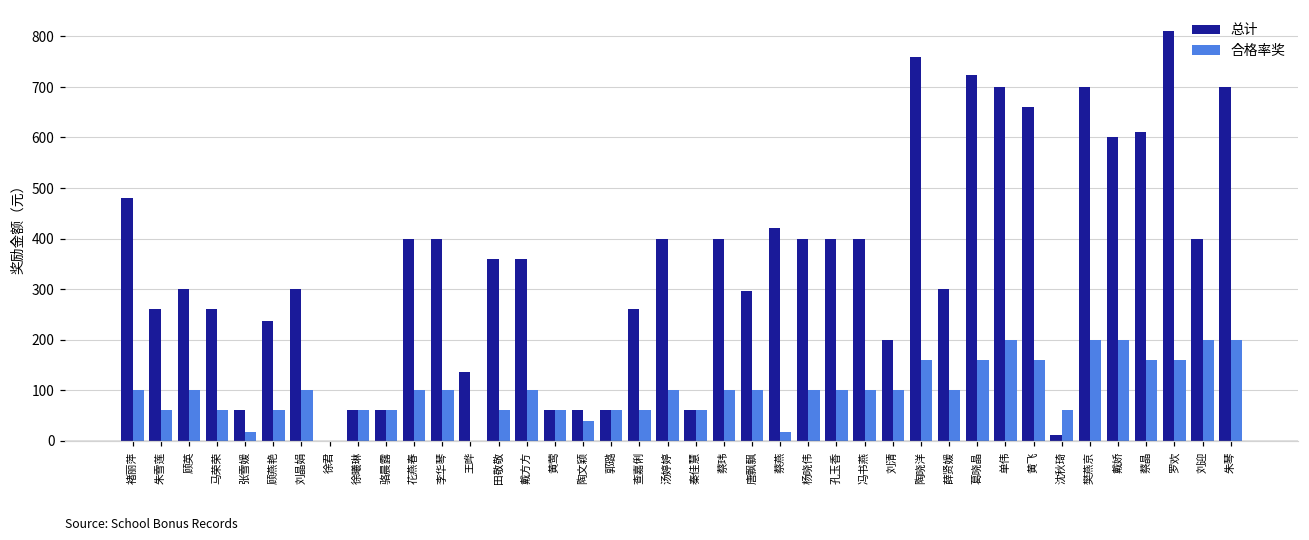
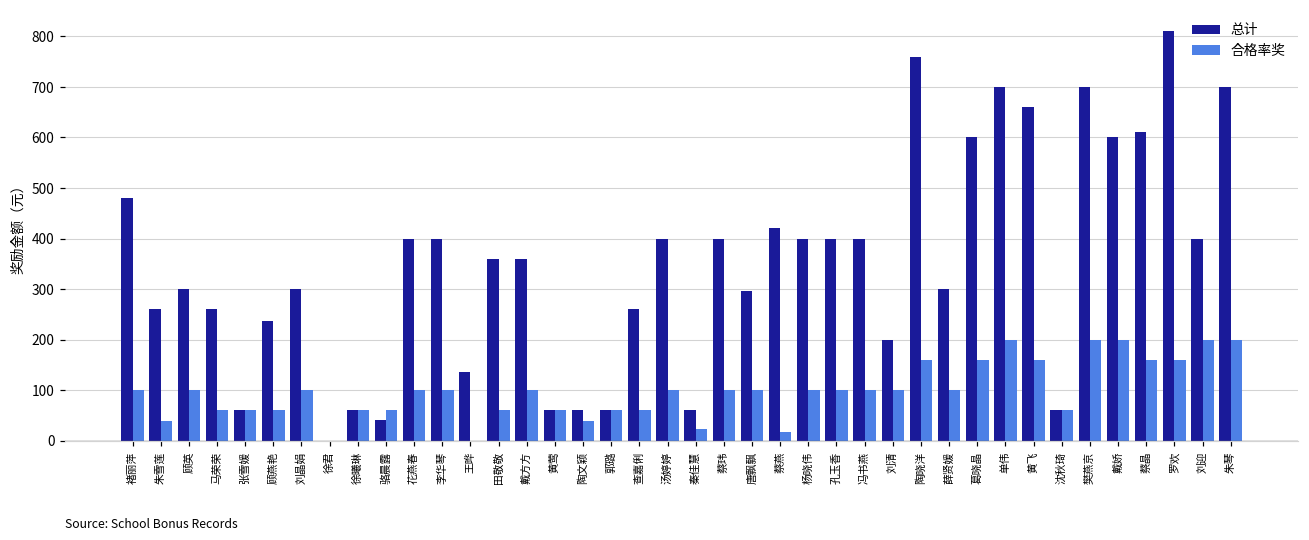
  {
    "总计": {
      "褚丽萍": 480,
      "朱雪莲": 260,
      "顾英": 300,
      "马荣荣": 260,
      "张雪媛": 60,
      "顾燕艳": 240,
      "刘晶娟": 300,
      "徐君": 0,
      "徐曦琳": 60,
-     "骆晨露": 60,
+     "骆晨露": 40,
      "花燕春": 400,
      "李华琴": 400,
      "王晔": 140,
      "田敬敬": 360,
      "戴方方": 360,
      "黄莺": 60,
      "陶文颖": 60,
      "郭璐": 60,
      "查嘉俐": 260,
      "汤婷婷": 400,
      "秦佳慧": 60,
      "蔡玮": 400,
      "唐飘飘": 300,
      "蔡燕": 420,
      "杨晓伟": 400,
      "孔玉香": 400,
      "冯书燕": 400,
      "刘清": 200,
      "陶晓洋": 760,
      "薛贤媛": 300,
-     "葛晓晶": 720,
+     "葛晓晶": 600,
      "单伟": 700,
      "黄飞": 660,
-     "沈秋琦": 10,
+     "沈秋琦": 60,
      "樊燕京": 700,
      "戴娇": 600,
      "蔡晶": 610,
      "罗欢": 810,
      "刘迎": 400,
      "朱琴": 700
    },
    "合格率奖": {
      "褚丽萍": 100,
-     "朱雪莲": 60,
+     "朱雪莲": 40,
      "顾英": 100,
      "马荣荣": 60,
-     "张雪媛": 20,
+     "张雪媛": 60,
      "顾燕艳": 60,
      "刘晶娟": 100,
      "徐君": 0,
      "徐曦琳": 60,
      "骆晨露": 60,
      "花燕春": 100,
      "李华琴": 100,
      "王晔": 0,
      "田敬敬": 60,
      "戴方方": 100,
      "黄莺": 60,
      "陶文颖": 40,
      "郭璐": 60,
      "查嘉俐": 60,
      "汤婷婷": 100,
-     "秦佳慧": 60,
+     "秦佳慧": 20,
      "蔡玮": 100,
      "唐飘飘": 100,
      "蔡燕": 20,
      "杨晓伟": 100,
      "孔玉香": 100,
      "冯书燕": 100,
      "刘清": 100,
      "陶晓洋": 160,
      "薛贤媛": 100,
      "葛晓晶": 160,
      "单伟": 200,
      "黄飞": 160,
      "沈秋琦": 60,
      "樊燕京": 200,
      "戴娇": 200,
      "蔡晶": 160,
      "罗欢": 160,
      "刘迎": 200,
      "朱琴": 200
    }
  }
